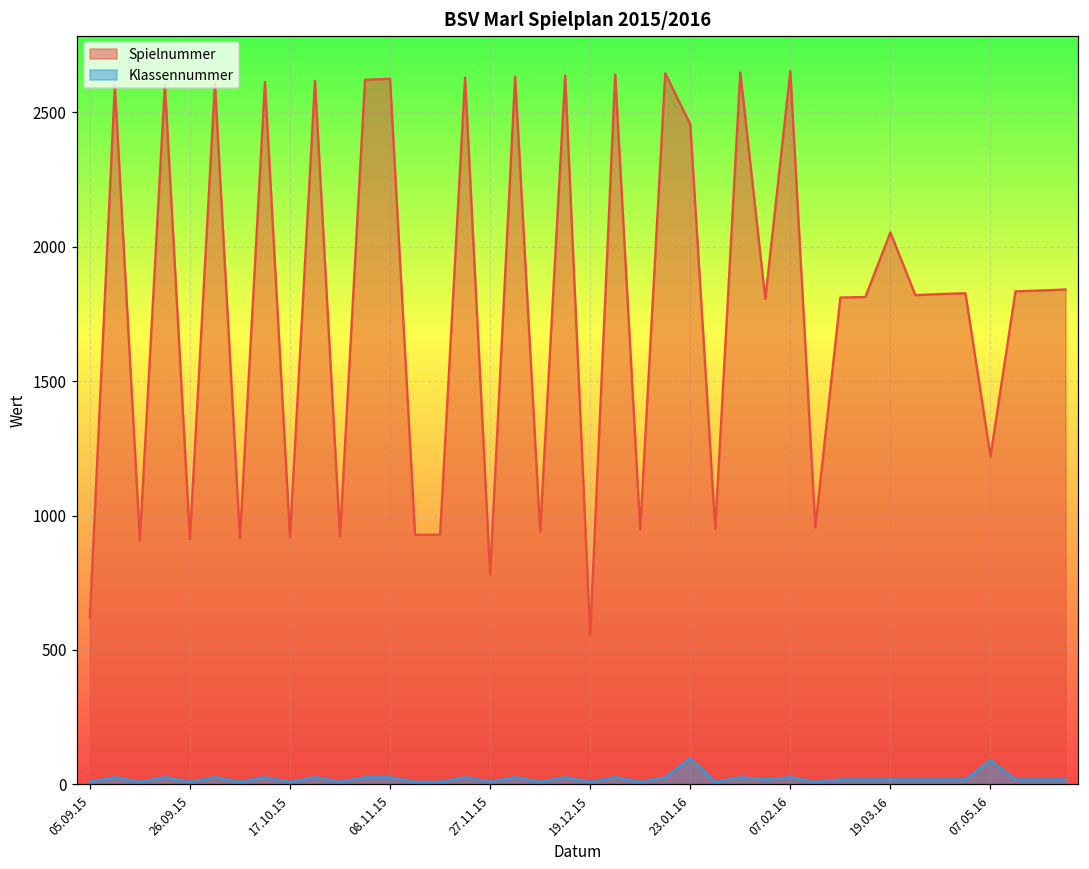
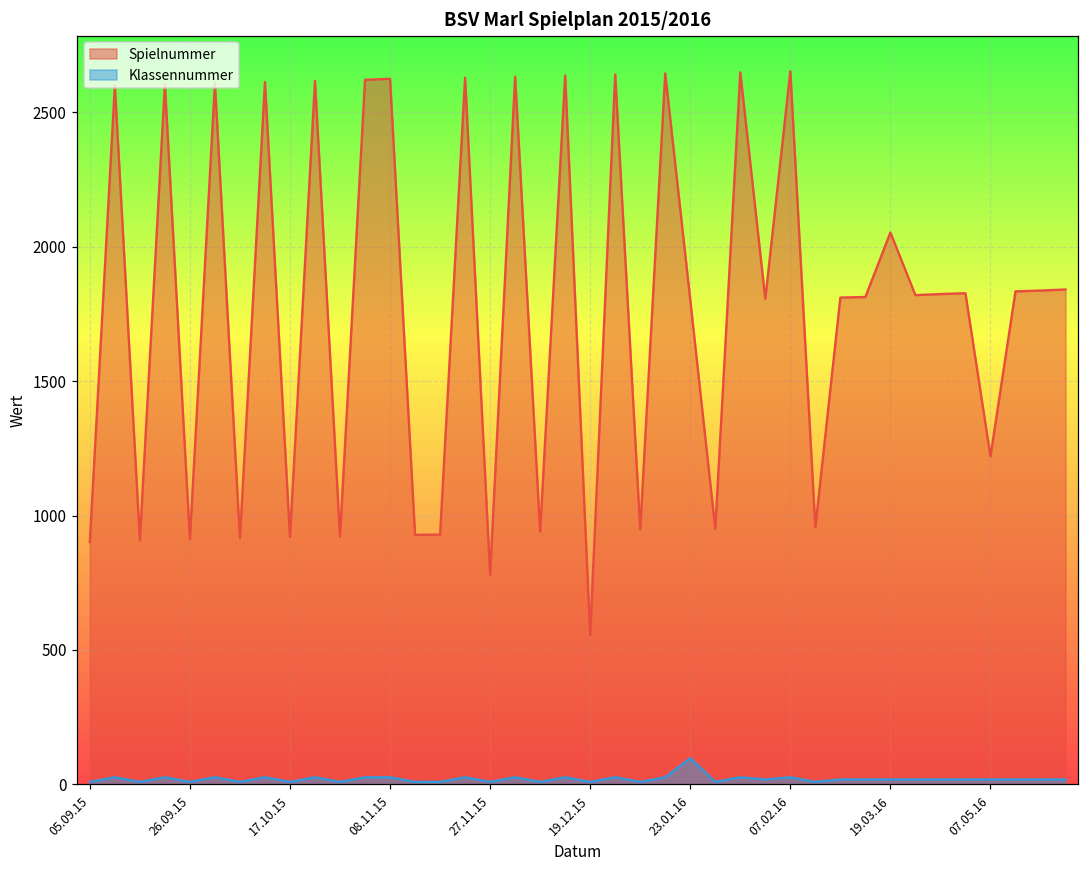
  {
    "Spielnummer": {
-     "05.09.15": 620,
+     "05.09.15": 900,
      "26.09.15": 910,
      "17.10.15": 920,
      "27.11.15": 780,
      "19.12.15": 560,
-     "23.01.16": 2460,
+     "23.01.16": 1800,
      "07.02.16": 2650,
      "19.03.16": 2050,
      "07.05.16": 1220
    },
    "Klassennummer": {
      "05.09.15": 10,
      "26.09.15": 10,
      "17.10.15": 10,
      "27.11.15": 10,
      "19.12.15": 10,
      "23.01.16": 100,
      "07.02.16": 30,
      "19.03.16": 20,
-     "07.05.16": 90
+     "07.05.16": 20
    }
  }
